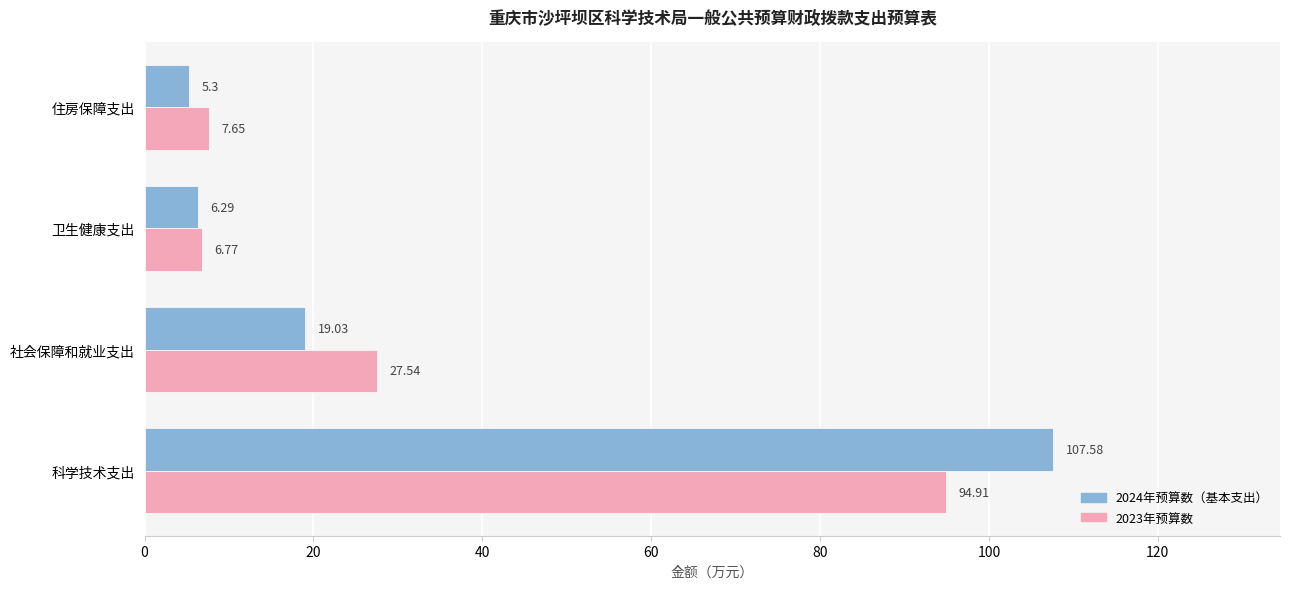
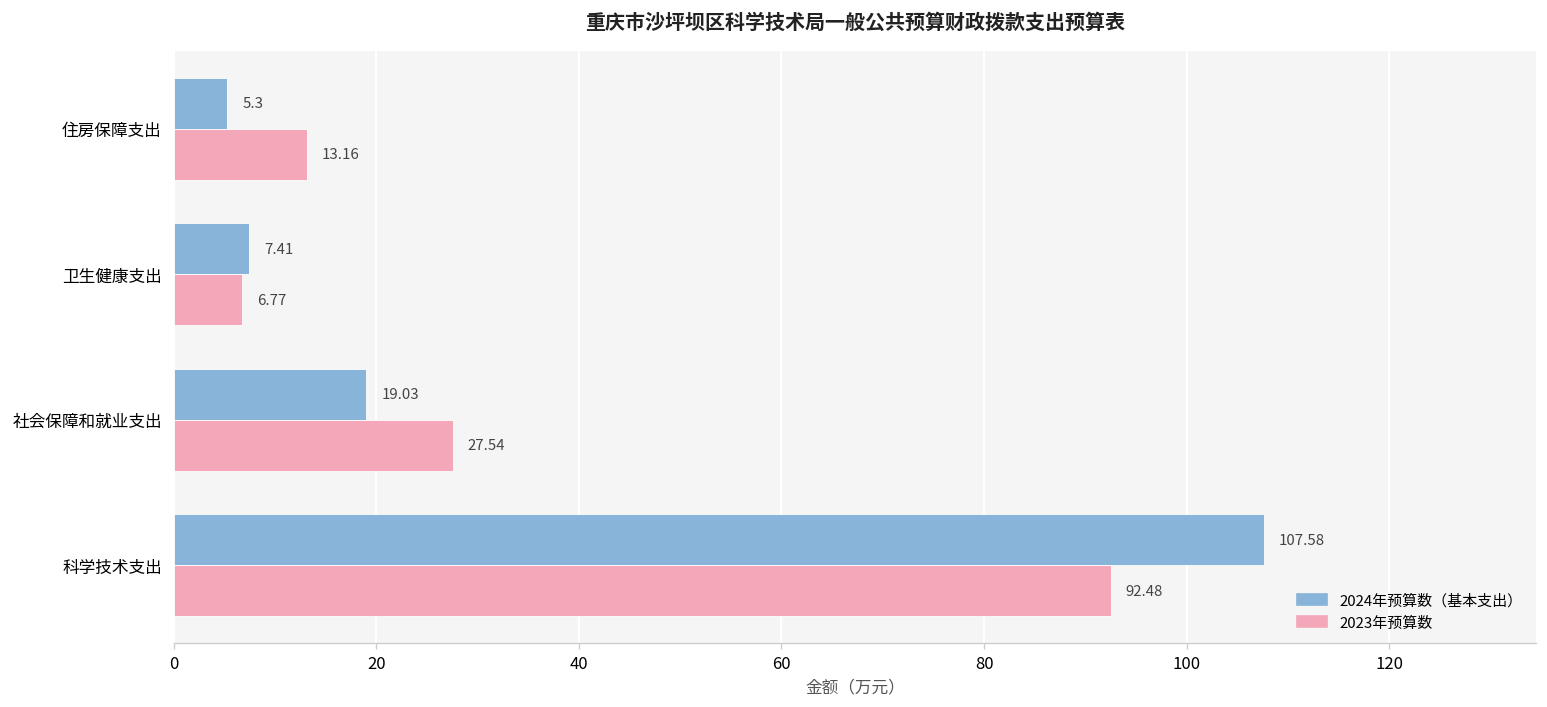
  {
    "2024年预算数（基本支出）": {
      "住房保障支出": 5.3,
-     "卫生健康支出": 6.29,
+     "卫生健康支出": 7.41,
      "社会保障和就业支出": 19.03,
      "科学技术支出": 107.58
    },
    "2023年预算数": {
-     "住房保障支出": 7.65,
+     "住房保障支出": 13.16,
      "卫生健康支出": 6.77,
      "社会保障和就业支出": 27.54,
-     "科学技术支出": 94.91
+     "科学技术支出": 92.48
    }
  }
